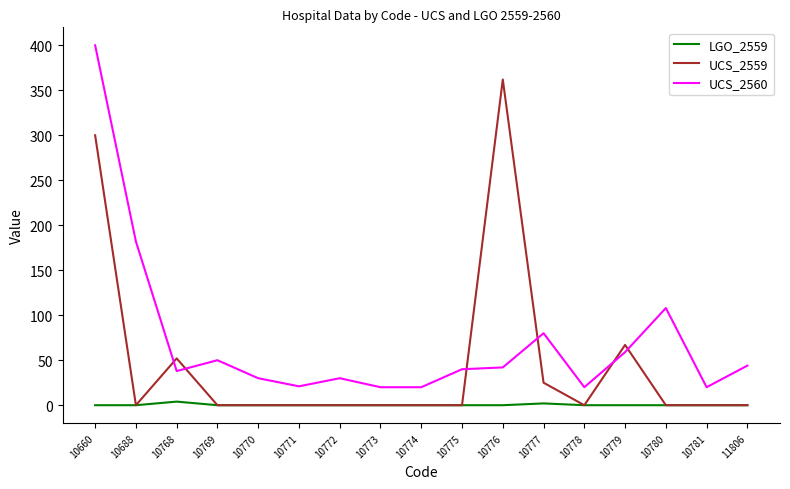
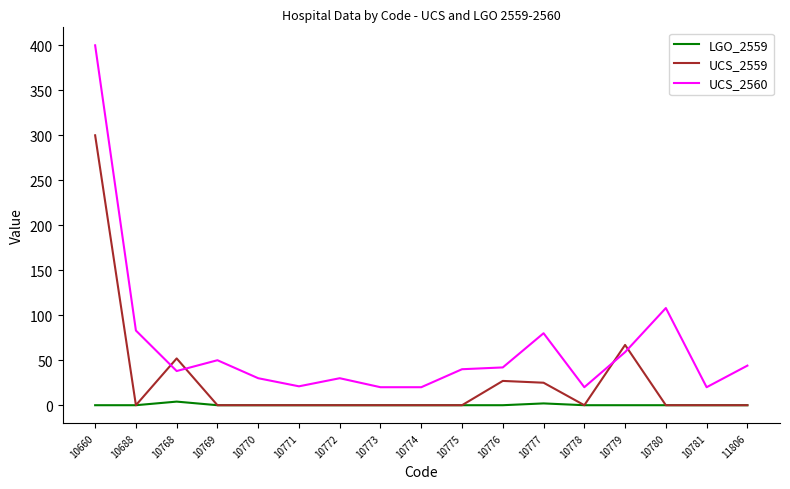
  {
    "LGO_2559": {
      "10660": 0,
      "10768": 0,
      "10776": 0,
      "10777": 0,
      "10779": 0
    },
    "UCS_2559": {
      "10660": 300,
      "10768": 50,
-     "10776": 360,
+     "10776": 30,
      "10777": 30,
      "10779": 70
    },
    "UCS_2560": {
      "10660": 400,
-     "10688": 180,
+     "10688": 80,
      "10768": 40,
      "10769": 50,
      "10770": 30,
      "10771": 20,
      "10772": 30,
      "10773": 20,
      "10774": 20,
      "10775": 40,
      "10776": 40,
      "10777": 80,
      "10778": 20,
      "10779": 60,
      "10780": 110,
      "10781": 20,
      "11806": 40
    }
  }
